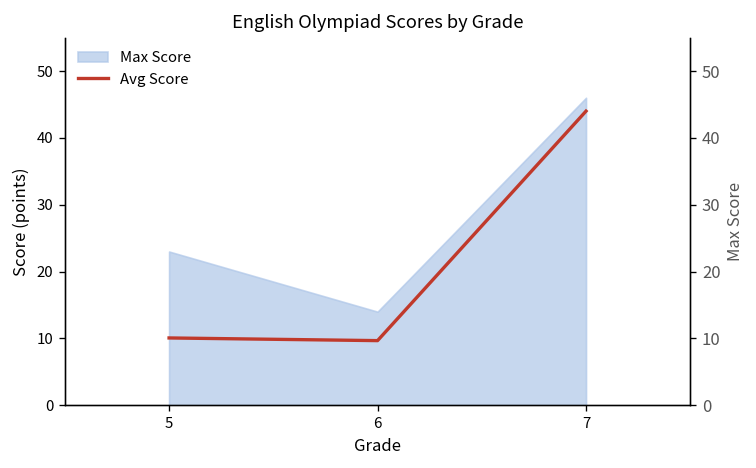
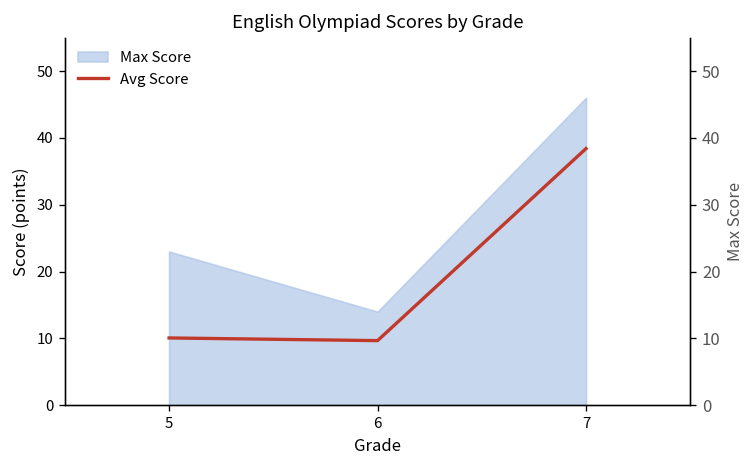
  {
    "Avg Score": {
      "5": 10,
      "6": 10,
-     "7": 44
+     "7": 38
    }
  }
